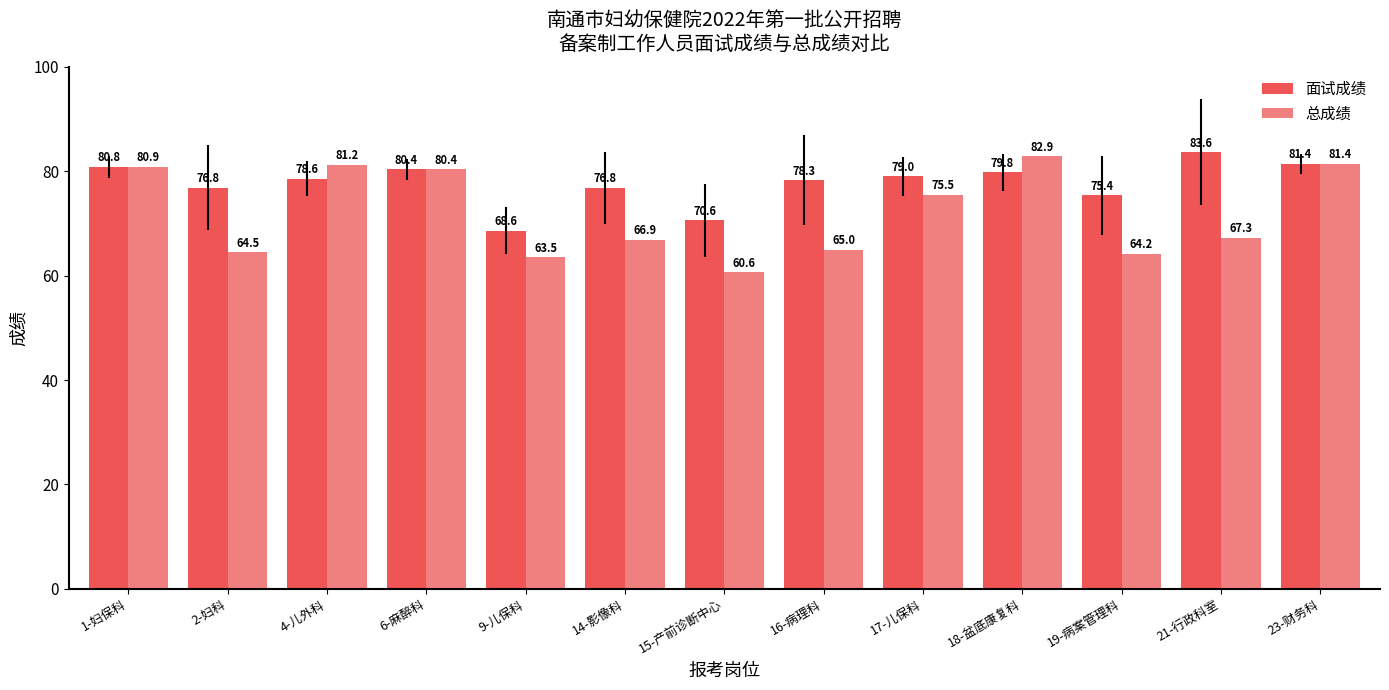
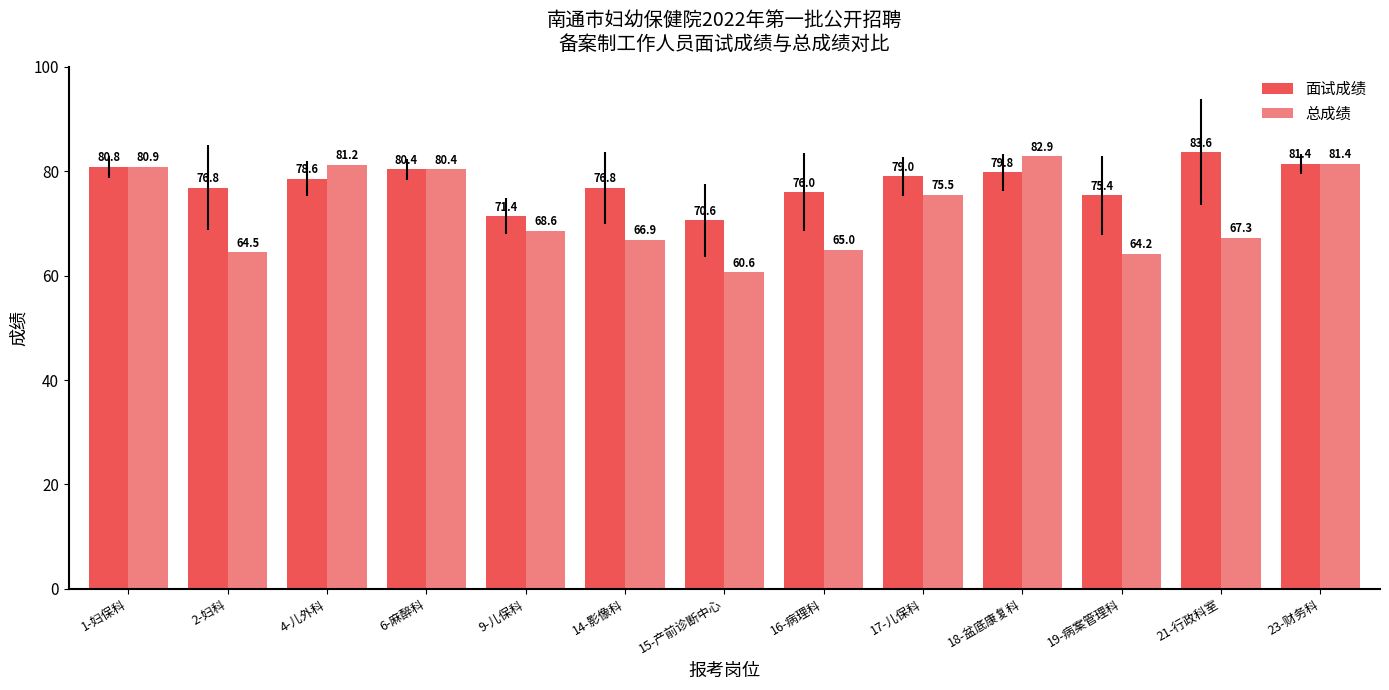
  {
    "面试成绩": {
      "1-妇保科": 80.8,
      "2-妇科": 76.8,
      "4-儿外科": 78.6,
      "6-麻醉科": 80.4,
-     "9-儿保科": 68.6,
+     "9-儿保科": 71.4,
      "14-影像科": 76.8,
      "15-产前诊断中心": 70.6,
-     "16-病理科": 78.3,
+     "16-病理科": 76.0,
      "17-儿保科": 79.0,
      "18-盆底康复科": 79.8,
      "19-病案管理科": 75.4,
      "21-行政科室": 83.6,
      "23-财务科": 81.4
    },
    "总成绩": {
      "1-妇保科": 80.9,
      "2-妇科": 64.5,
      "4-儿外科": 81.2,
      "6-麻醉科": 80.4,
-     "9-儿保科": 63.5,
+     "9-儿保科": 68.6,
      "14-影像科": 66.9,
      "15-产前诊断中心": 60.6,
      "16-病理科": 65.0,
      "17-儿保科": 75.5,
      "18-盆底康复科": 82.9,
      "19-病案管理科": 64.2,
      "21-行政科室": 67.3,
      "23-财务科": 81.4
    }
  }
